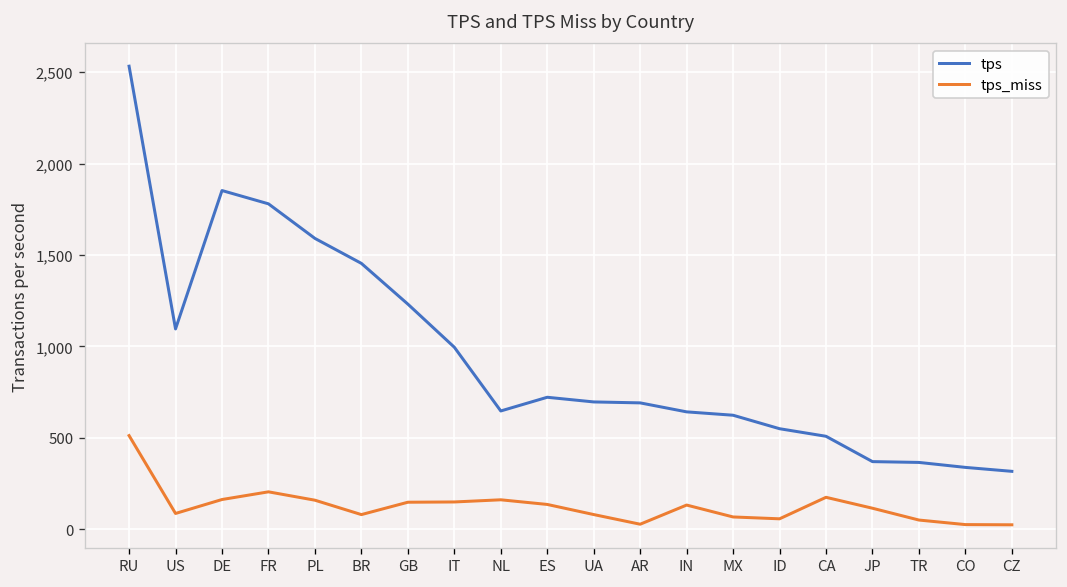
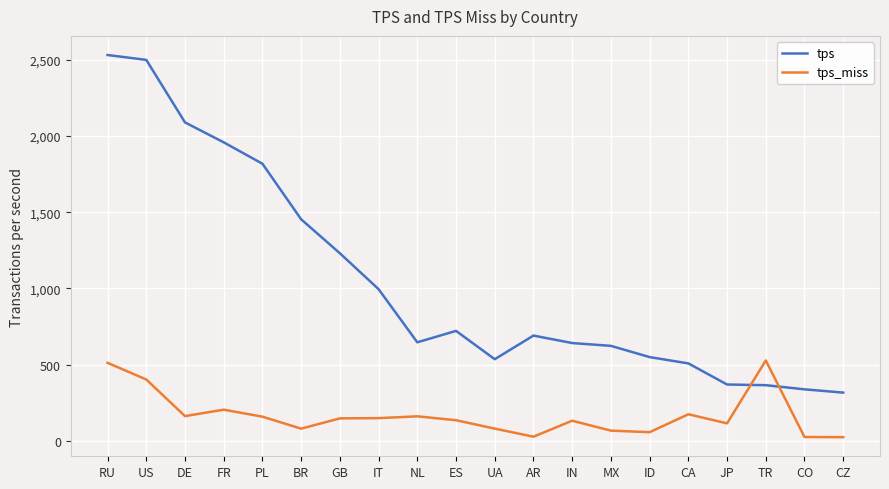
  {
    "tps": {
      "RU": "2,530",
-     "US": "1,100",
-     "DE": "1,850",
-     "FR": "1,780",
-     "PL": "1,590",
+     "US": "2,500",
+     "DE": "2,090",
+     "FR": "1,960",
+     "PL": "1,820",
      "BR": "1,450",
      "GB": "1,230",
      "IT": "1,000",
      "NL": "650",
      "ES": "720",
-     "UA": "700",
+     "UA": "540",
      "AR": "690",
      "IN": "640",
      "MX": "620",
      "ID": "550",
      "CA": "510",
      "JP": "370",
      "TR": "370",
      "CO": "340",
      "CZ": "320"
    },
    "tps_miss": {
      "RU": "510",
-     "US": "90",
+     "US": "400",
      "DE": "160",
      "FR": "200",
      "PL": "160",
      "BR": "80",
      "GB": "150",
      "IT": "150",
      "NL": "160",
      "ES": "140",
      "UA": "80",
      "AR": "30",
      "IN": "130",
      "MX": "70",
      "ID": "60",
      "CA": "170",
      "JP": "110",
-     "TR": "50",
+     "TR": "530",
      "CO": "30",
      "CZ": "20"
    }
  }
